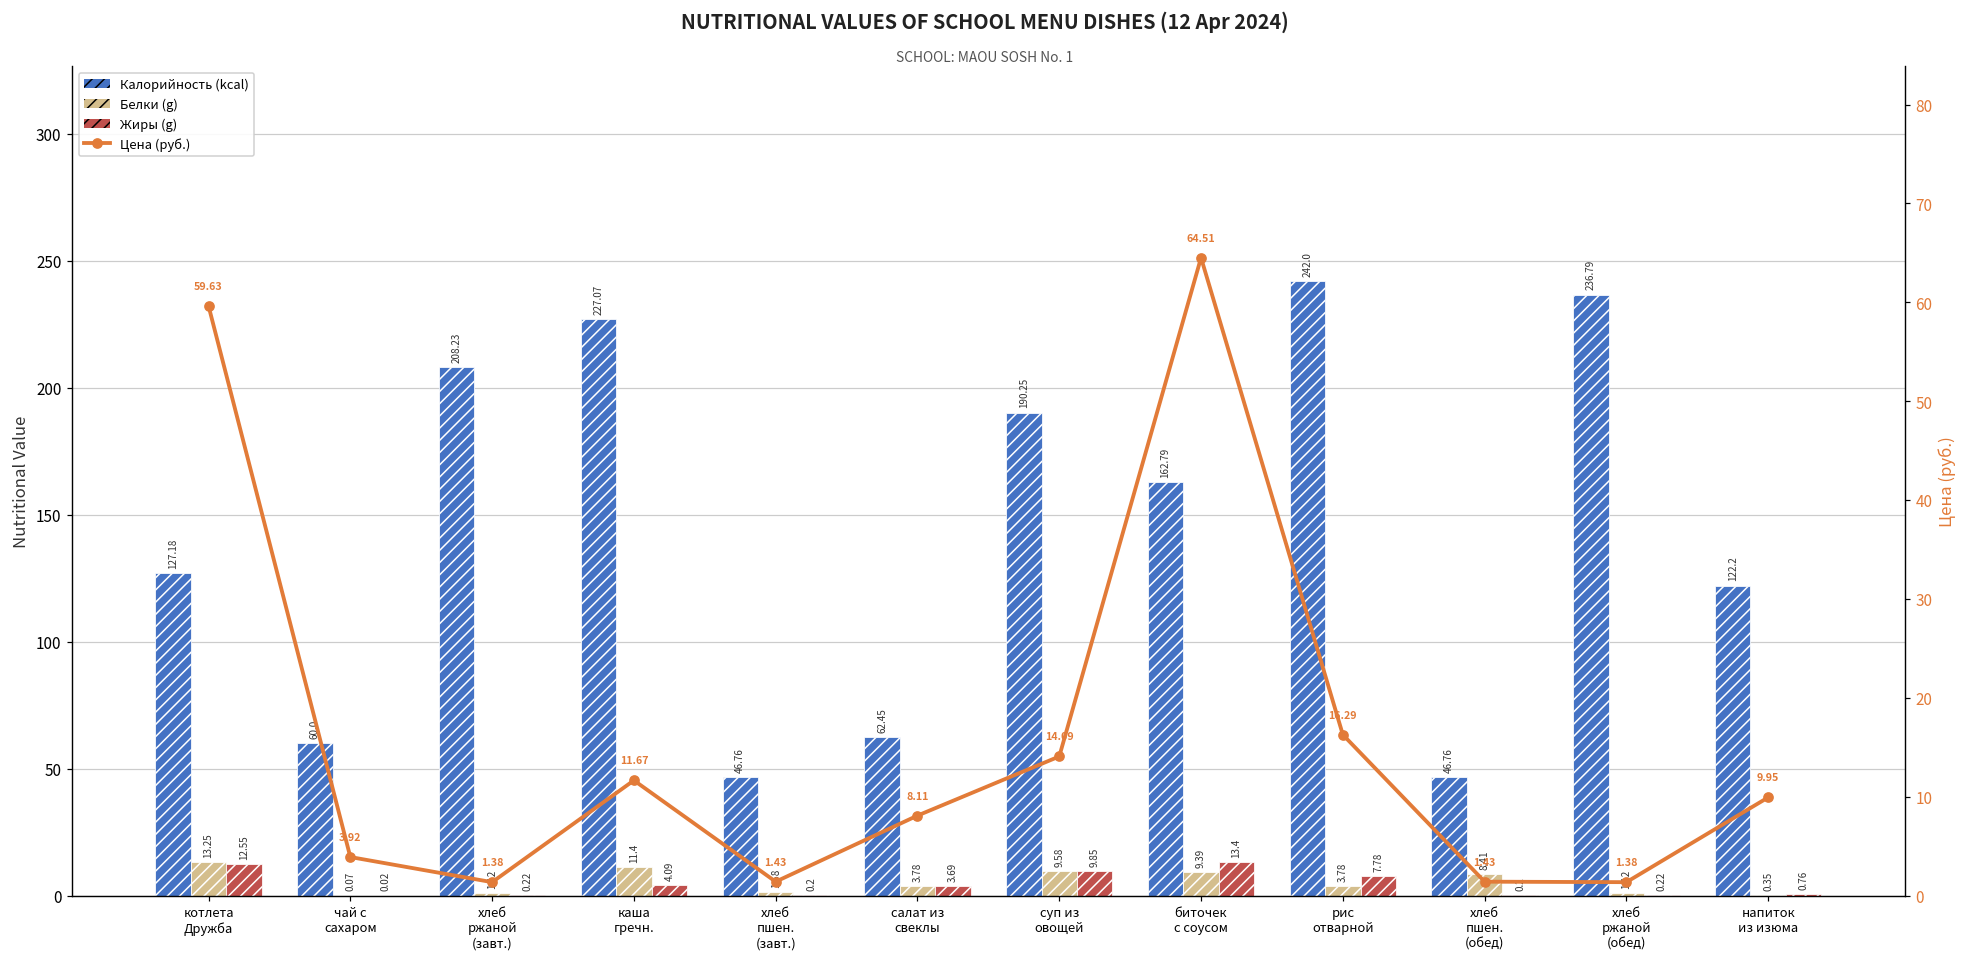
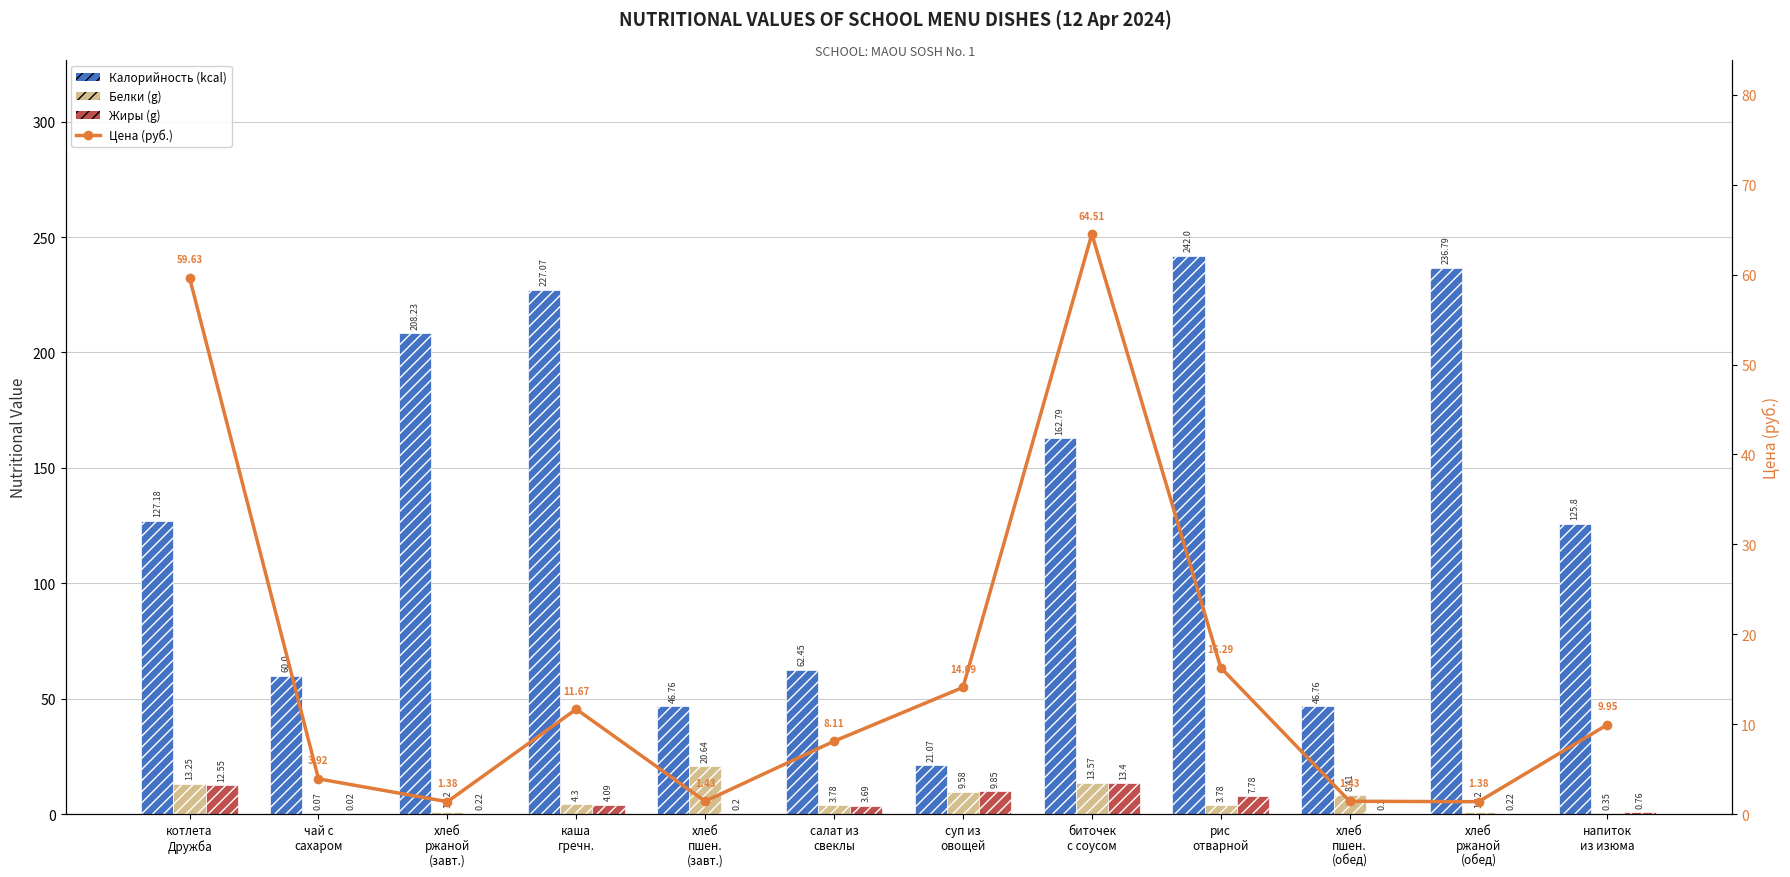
  {
    "Калорийность (kcal)": {
      "котлета Дружба": 127.18,
      "чай с сахаром": 60.0,
      "хлеб ржаной (завт.)": 208.23,
      "каша гречн.": 227.07,
      "хлеб пшен. (завт.)": 46.76,
      "салат из свеклы": 62.45,
-     "суп из овощей": 190.25,
+     "суп из овощей": 21.07,
      "биточек с соусом": 162.79,
      "рис отварной": 242.0,
      "хлеб пшен. (обед)": 46.76,
      "хлеб ржаной (обед)": 236.79,
-     "напиток из изюма": 122.2
+     "напиток из изюма": 125.8
    },
    "Белки (g)": {
      "котлета Дружба": 13.25,
      "чай с сахаром": 0.07,
-     "каша гречн.": 11.4,
-     "хлеб пшен. (завт.)": 1.58,
+     "каша гречн.": 4.3,
+     "хлеб пшен. (завт.)": 20.64,
      "салат из свеклы": 3.78,
      "суп из овощей": 9.58,
-     "биточек с соусом": 9.39,
+     "биточек с соусом": 13.57,
      "рис отварной": 3.78,
      "напиток из изюма": 0.35
    }
  }
